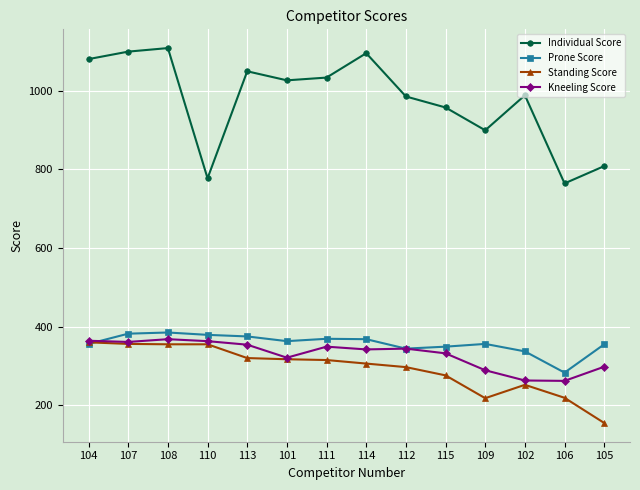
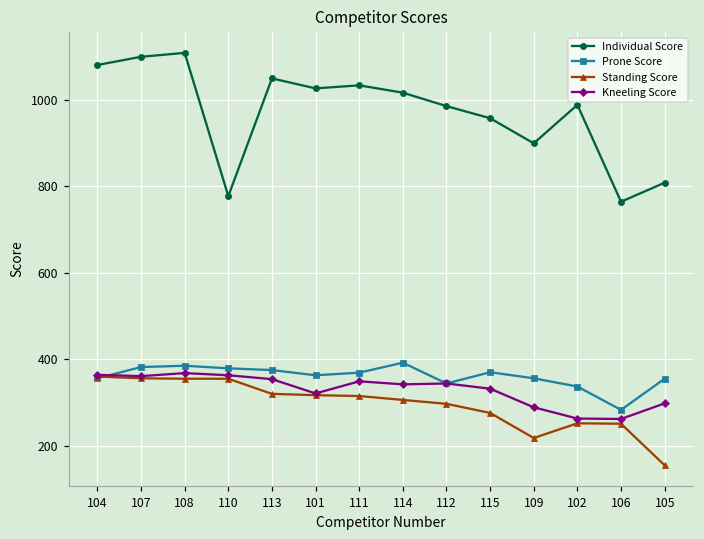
  {
    "Individual Score": {
      "104": 1080,
      "107": 1100,
      "108": 1110,
      "110": 780,
      "113": 1050,
      "101": 1030,
      "111": 1030,
-     "114": 1100,
+     "114": 1020,
      "112": 990,
      "115": 960,
      "109": 900,
      "106": 760,
      "105": 810
    },
    "Prone Score": {
      "107": 380,
      "108": 390,
      "110": 380,
      "113": 380,
      "101": 360,
      "111": 370,
-     "114": 370,
-     "115": 350,
+     "114": 390,
+     "115": 370,
      "109": 360,
      "102": 340,
      "106": 280,
      "105": 360
    },
    "Standing Score": {
      "108": 360,
      "110": 360,
      "113": 320,
      "111": 320,
      "114": 310,
      "112": 300,
      "115": 280,
      "109": 220,
      "102": 250,
-     "106": 220,
+     "106": 250,
      "105": 160
    },
    "Kneeling Score": {
      "108": 370,
      "110": 360,
      "113": 350,
      "111": 350,
      "114": 340,
      "115": 330,
      "109": 290,
      "102": 260,
      "106": 260,
      "105": 300
    }
  }
